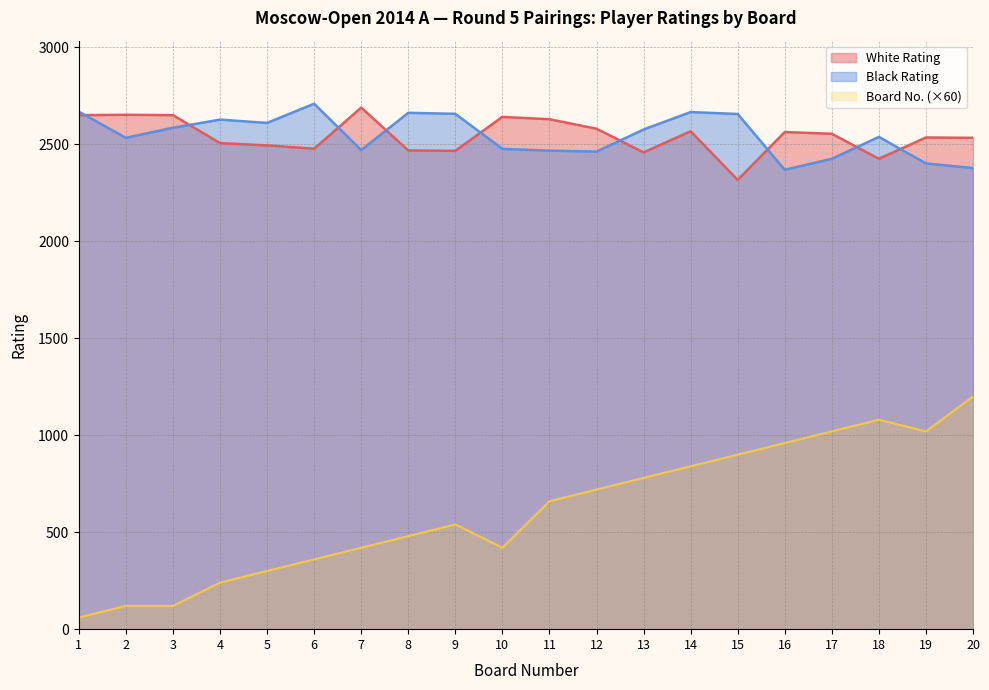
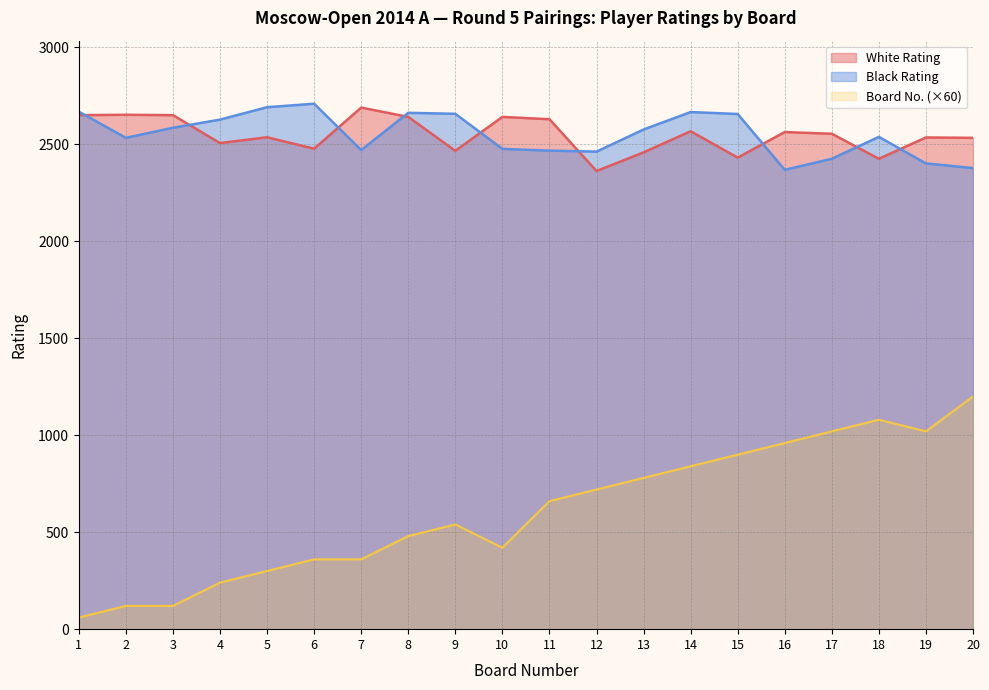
  {
    "White Rating": {
      "1": 2650,
      "2": 2650,
      "3": 2650,
      "4": 2510,
-     "5": 2500,
+     "5": 2540,
      "6": 2480,
      "7": 2690,
-     "8": 2470,
+     "8": 2640,
      "9": 2470,
      "10": 2640,
      "11": 2630,
-     "12": 2580,
+     "12": 2360,
      "13": 2460,
      "14": 2570,
-     "15": 2320,
+     "15": 2430,
      "16": 2560,
      "17": 2560,
      "18": 2430,
      "19": 2540,
      "20": 2530
    },
    "Black Rating": {
      "1": 2670,
      "2": 2530,
      "3": 2590,
      "4": 2630,
-     "5": 2610,
+     "5": 2690,
      "6": 2710,
      "7": 2470,
      "8": 2660,
      "9": 2660,
      "10": 2480,
      "11": 2470,
      "12": 2460,
      "13": 2580,
      "14": 2670,
      "15": 2660,
      "16": 2370,
      "17": 2430,
      "18": 2540,
      "19": 2400,
      "20": 2380
    },
    "Board No. (×60)": {
      "1": 60,
      "2": 120,
      "3": 120,
      "4": 240,
      "5": 300,
      "6": 360,
-     "7": 420,
+     "7": 360,
      "8": 480,
      "9": 540,
      "10": 420,
      "11": 660,
      "12": 720,
      "13": 780,
      "14": 840,
      "15": 900,
      "16": 960,
      "17": 1020,
      "18": 1080,
      "19": 1020,
      "20": 1200
    }
  }
